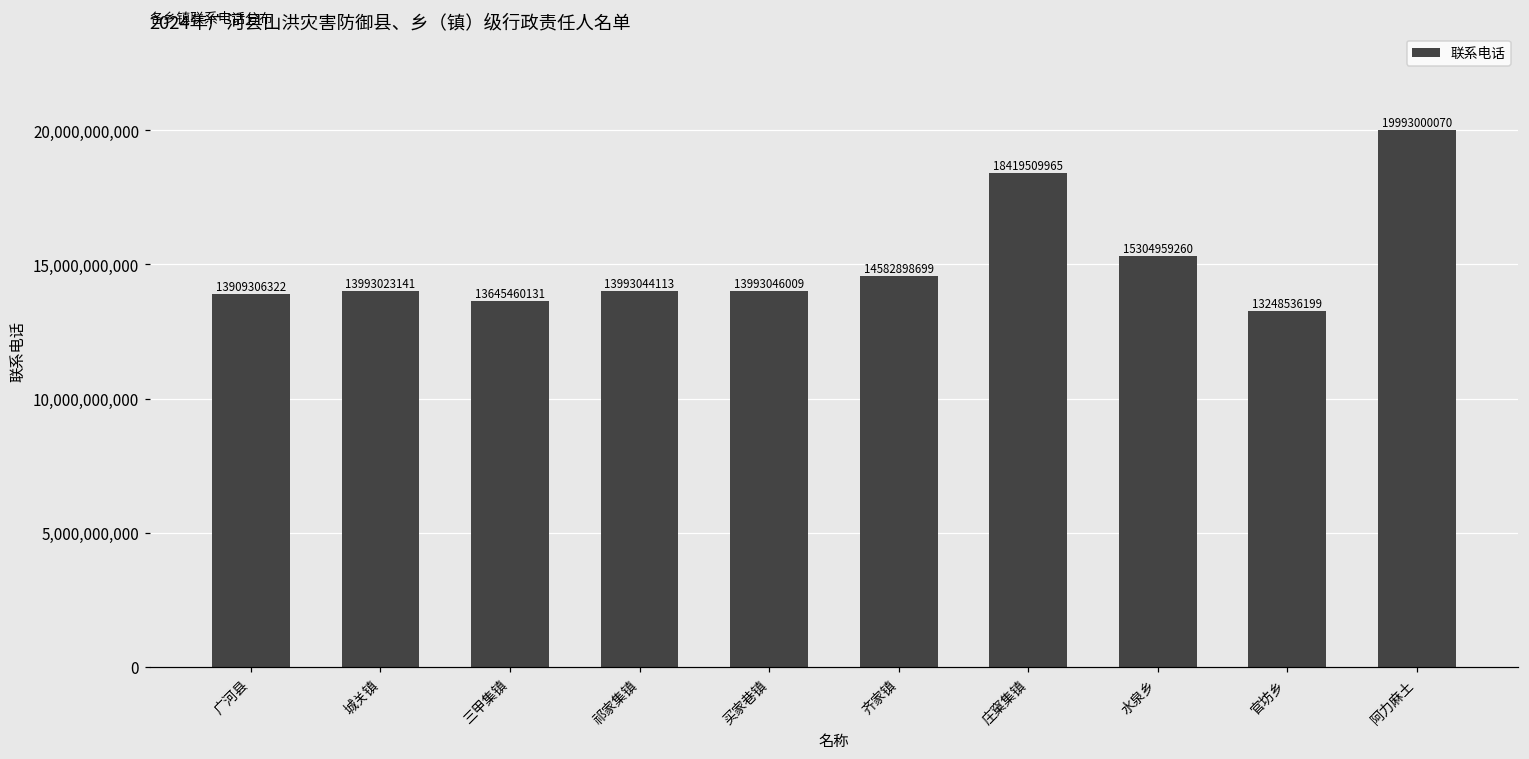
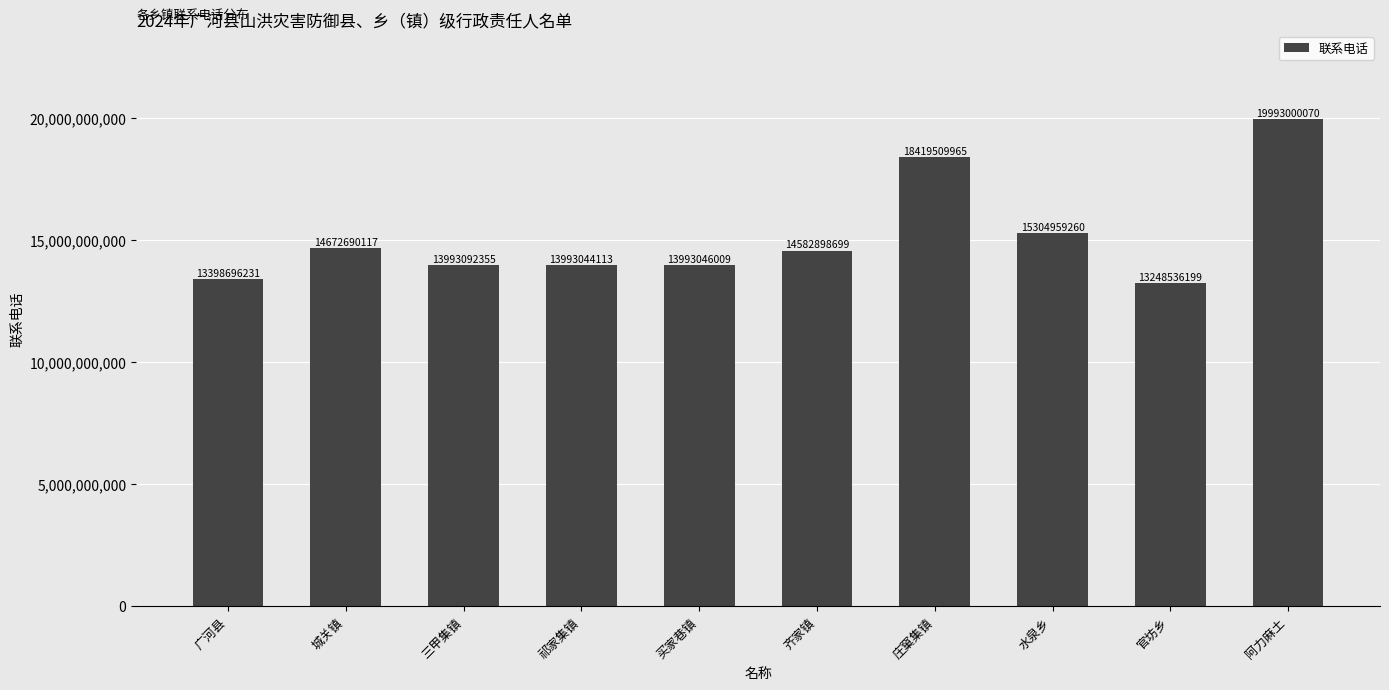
  {
-   "广河县": 13909306322,
-   "城关镇": 13993023141,
-   "三甲集镇": 13645460131,
+   "广河县": 13398696231,
+   "城关镇": 14672690117,
+   "三甲集镇": 13993092355,
    "祁家集镇": 13993044113,
    "买家巷镇": 13993046009,
    "齐家镇": 14582898699,
    "庄窠集镇": 18419509965,
    "水泉乡": 15304959260,
    "官坊乡": 13248536199,
    "阿力麻土": 19993000070
  }
